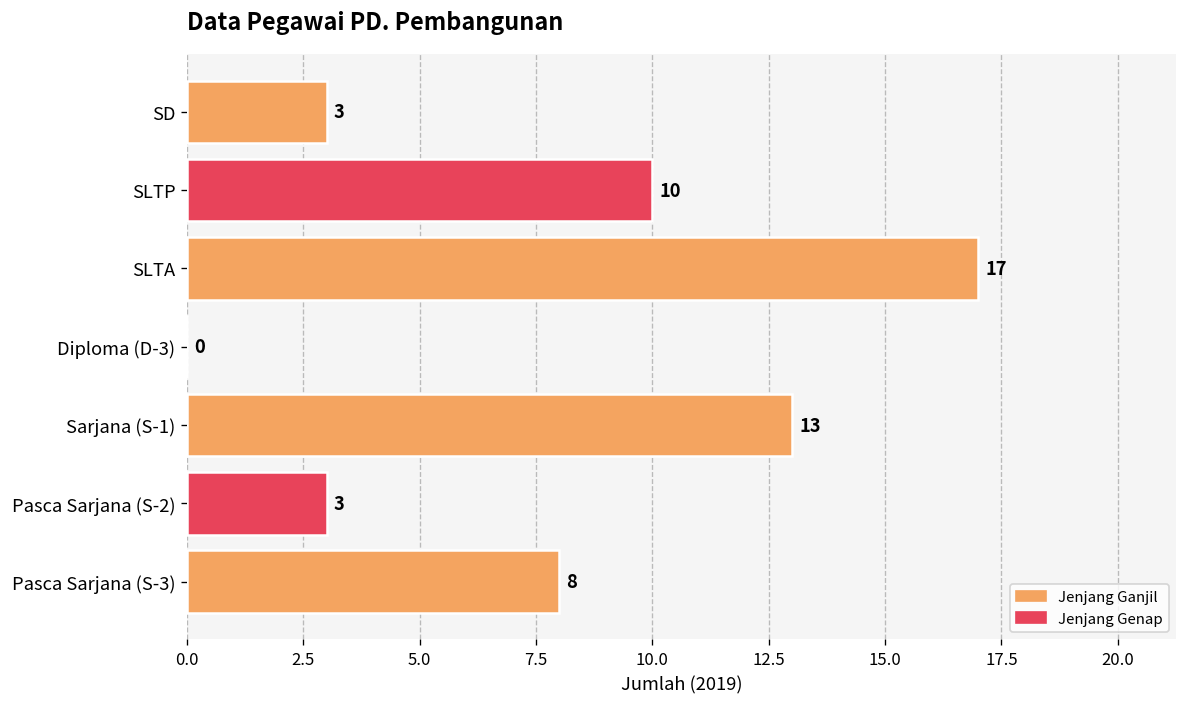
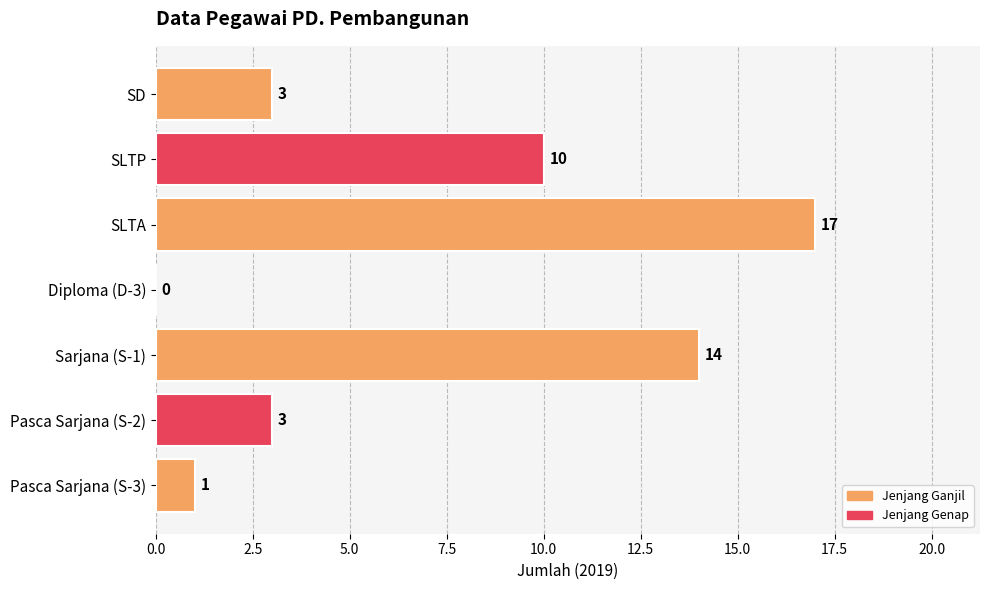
  {
    "SD": 3,
    "SLTP": 10,
    "SLTA": 17,
    "Diploma (D-3)": 0,
-   "Sarjana (S-1)": 13,
+   "Sarjana (S-1)": 14,
    "Pasca Sarjana (S-2)": 3,
-   "Pasca Sarjana (S-3)": 8
+   "Pasca Sarjana (S-3)": 1
  }
